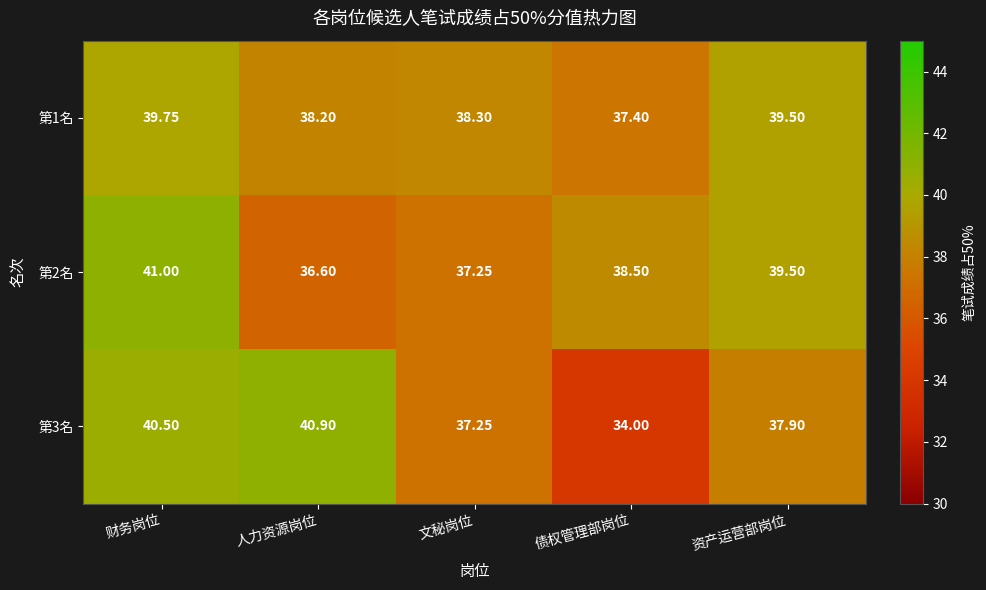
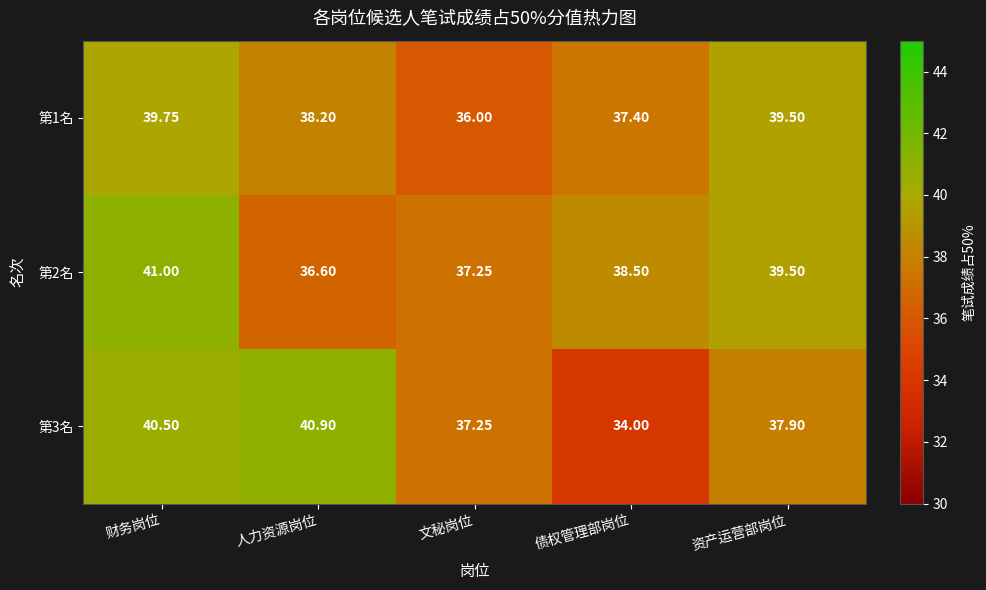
  {
    "第1名": {
      "财务岗位": 39.75,
      "人力资源岗位": 38.20,
-     "文秘岗位": 38.30,
+     "文秘岗位": 36.00,
      "债权管理部岗位": 37.40,
      "资产运营部岗位": 39.50
    },
    "第2名": {
      "财务岗位": 41.00,
      "人力资源岗位": 36.60,
      "文秘岗位": 37.25,
      "债权管理部岗位": 38.50,
      "资产运营部岗位": 39.50
    },
    "第3名": {
      "财务岗位": 40.50,
      "人力资源岗位": 40.90,
      "文秘岗位": 37.25,
      "债权管理部岗位": 34.00,
      "资产运营部岗位": 37.90
    }
  }
